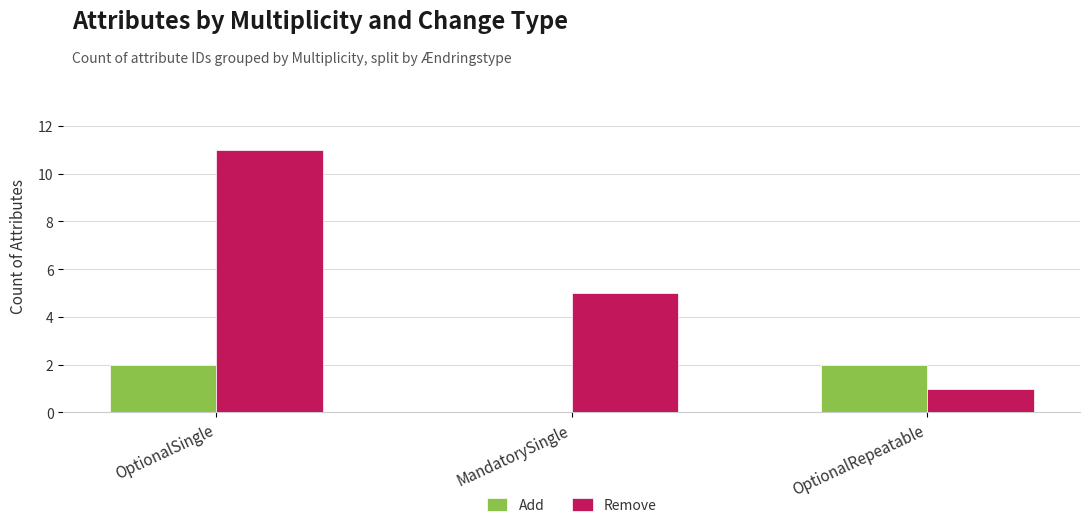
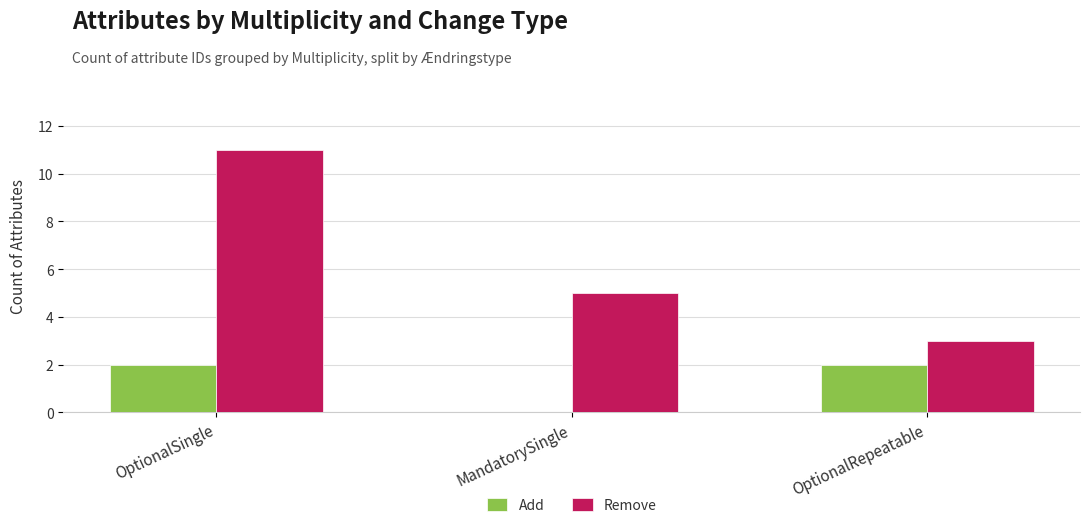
  {
    "Add": {
      "OptionalSingle": 2,
      "MandatorySingle": 0,
      "OptionalRepeatable": 2
    },
    "Remove": {
      "OptionalSingle": 11,
      "MandatorySingle": 5,
-     "OptionalRepeatable": 1
+     "OptionalRepeatable": 3
    }
  }
